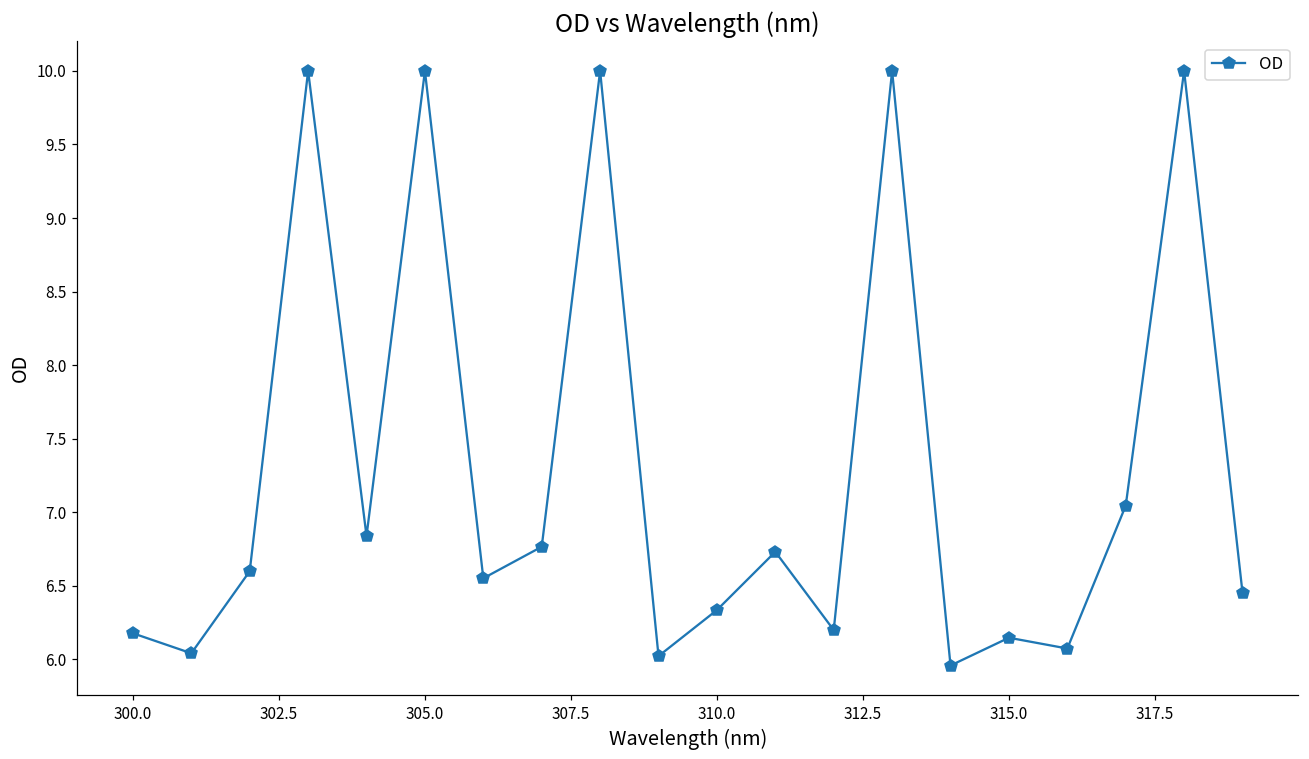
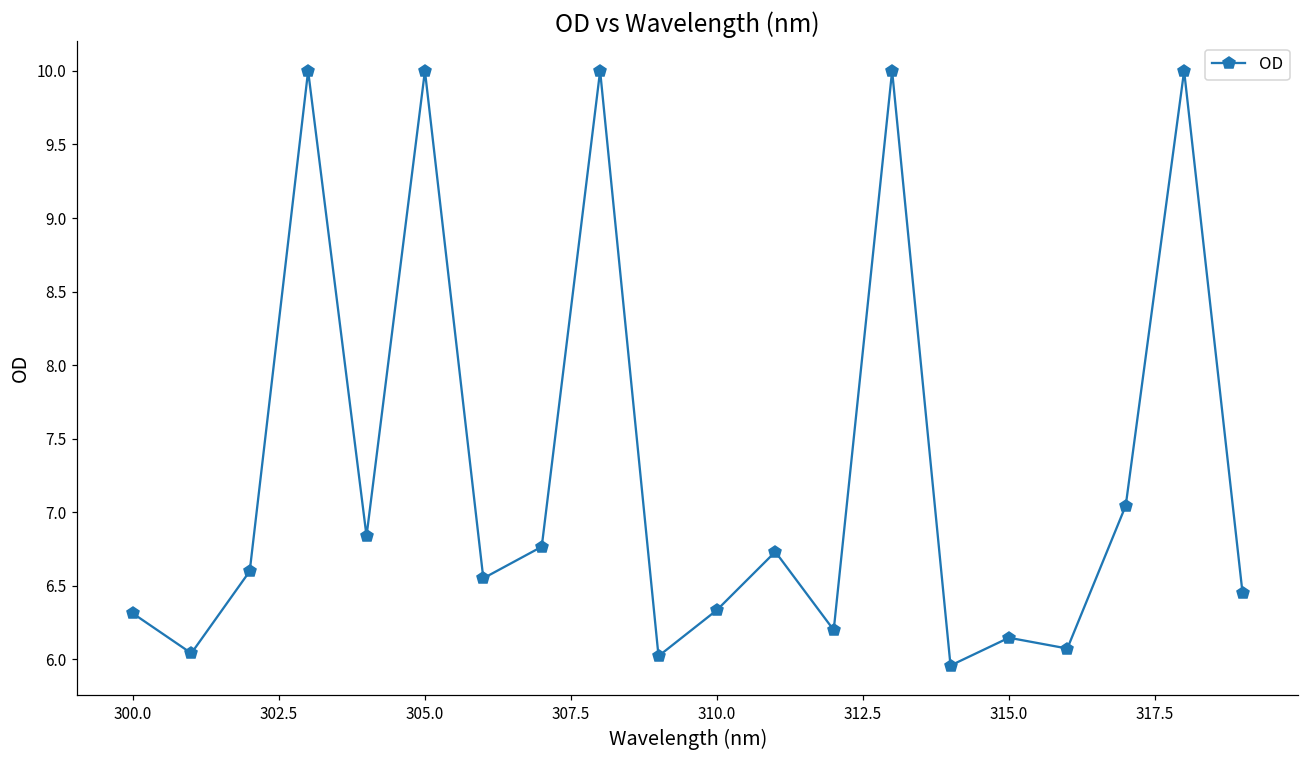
  {
-   "300.0": 6.18,
+   "300.0": 6.31,
    "305.0": 10.00,
    "310.0": 6.34,
    "315.0": 6.15
  }
